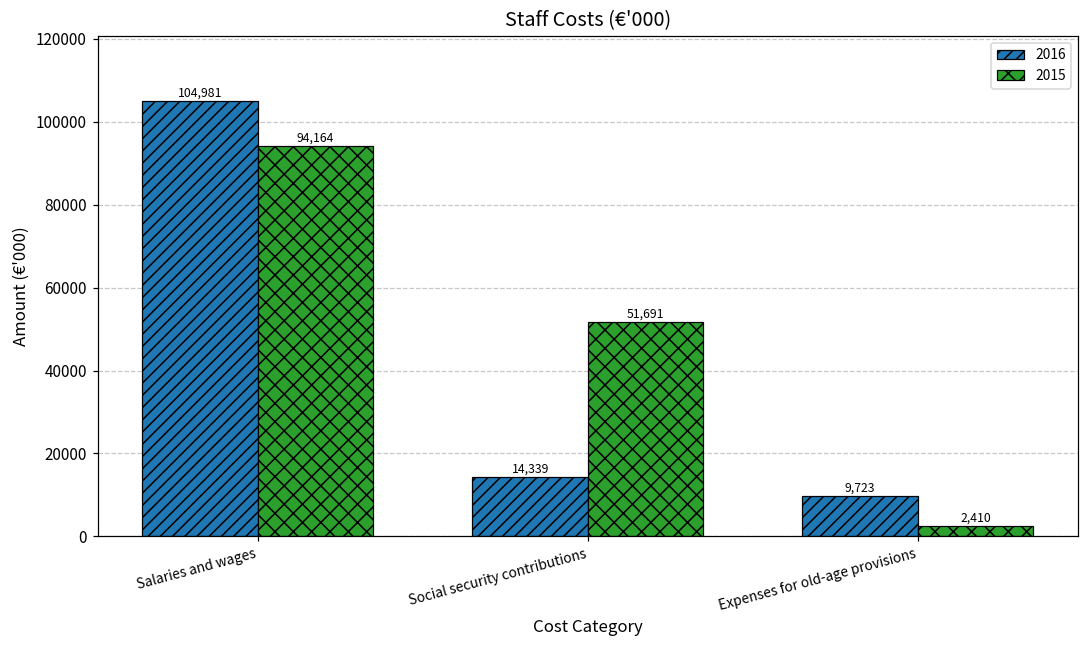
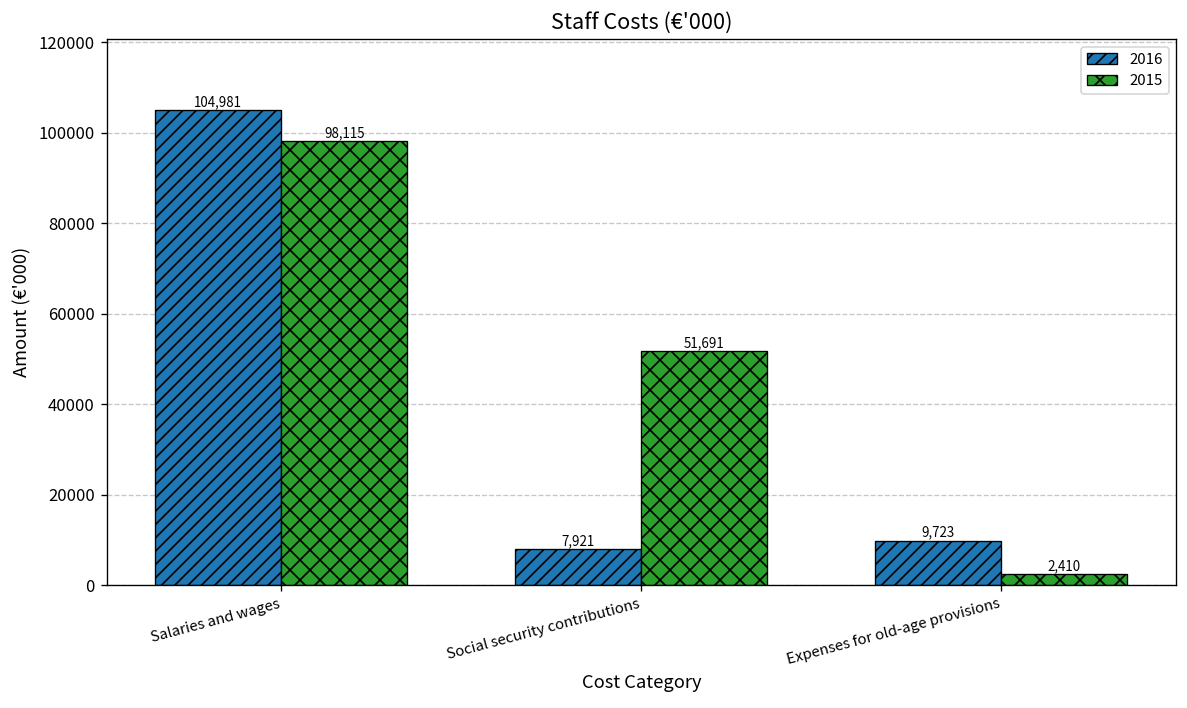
  {
    "2016": {
      "Salaries and wages": "104,981",
-     "Social security contributions": "14,339",
+     "Social security contributions": "7,921",
      "Expenses for old-age provisions": "9,723"
    },
    "2015": {
-     "Salaries and wages": "94,164",
+     "Salaries and wages": "98,115",
      "Social security contributions": "51,691",
      "Expenses for old-age provisions": "2,410"
    }
  }
